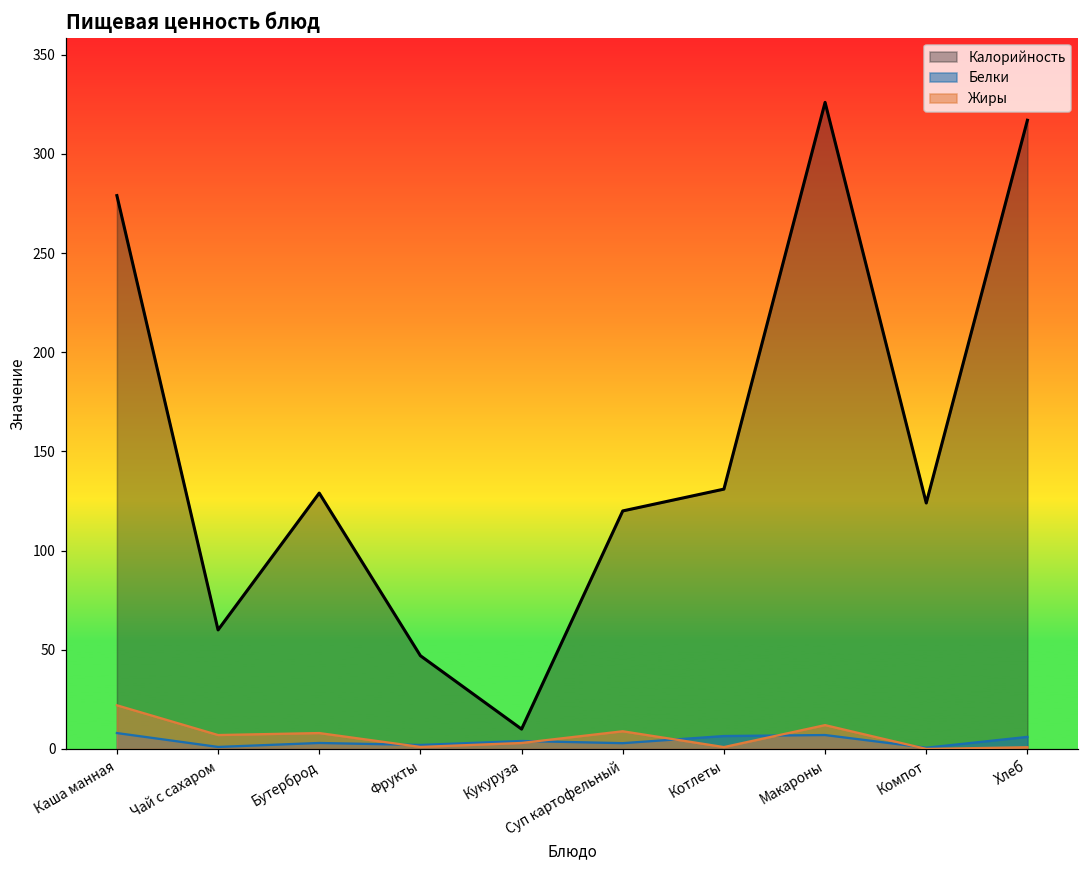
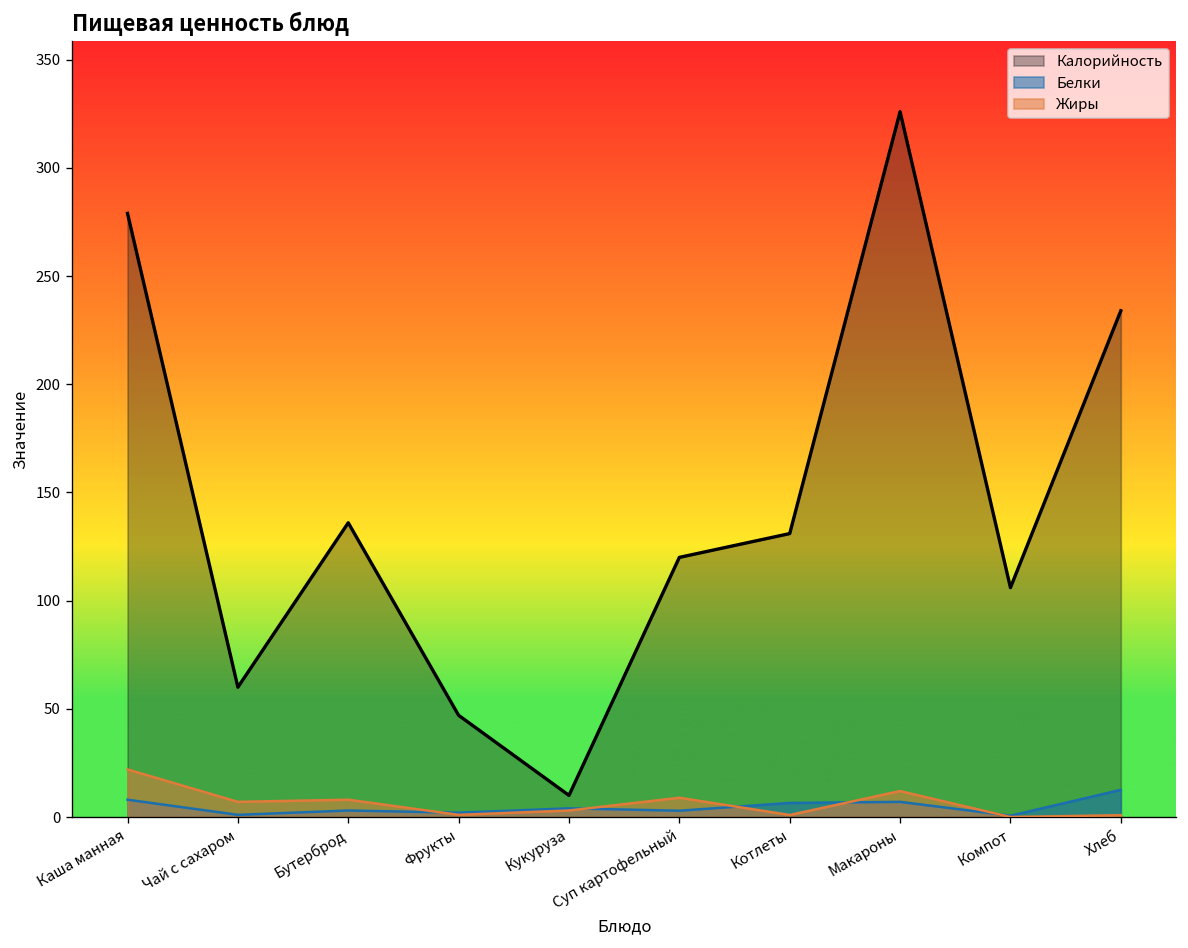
  {
    "Калорийность": {
      "Каша манная": 279,
      "Чай с сахаром": 60,
-     "Бутерброд": 129,
+     "Бутерброд": 136,
      "Фрукты": 47,
      "Кукуруза": 10,
      "Суп картофельный": 120,
      "Котлеты": 131,
      "Макароны": 326,
-     "Компот": 124,
-     "Хлеб": 317
+     "Компот": 106,
+     "Хлеб": 234
    },
    "Белки": {
      "Каша манная": 8,
      "Чай с сахаром": 1,
      "Бутерброд": 3,
      "Суп картофельный": 3,
      "Котлеты": 7,
      "Макароны": 7,
-     "Хлеб": 6
+     "Хлеб": 13
    },
    "Жиры": {
      "Каша манная": 22,
      "Чай с сахаром": 7,
      "Бутерброд": 8,
      "Суп картофельный": 9,
      "Котлеты": 1,
      "Макароны": 12,
      "Хлеб": 1
    }
  }
